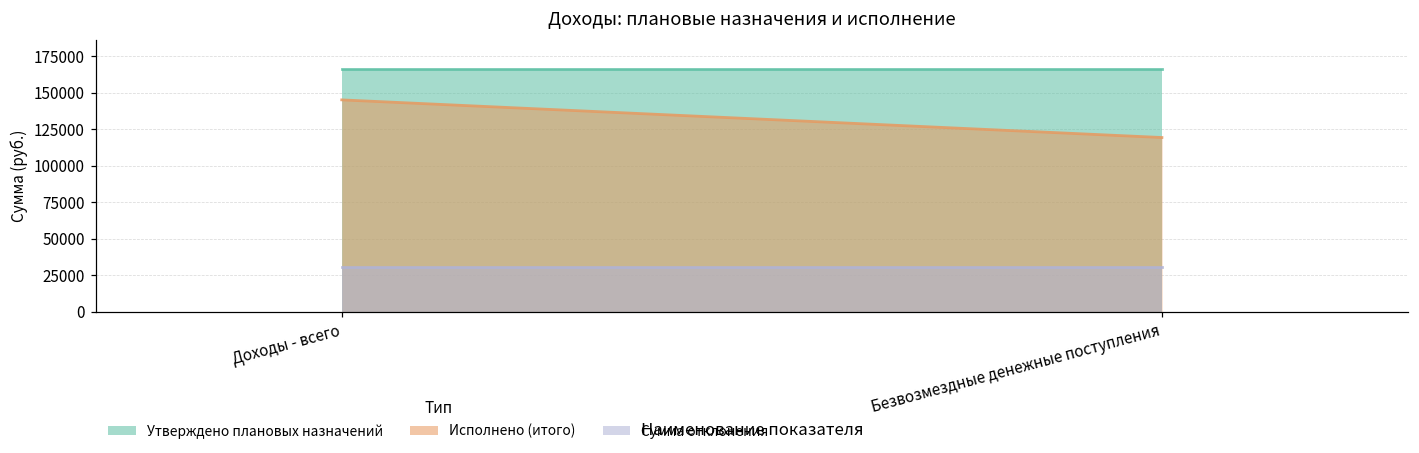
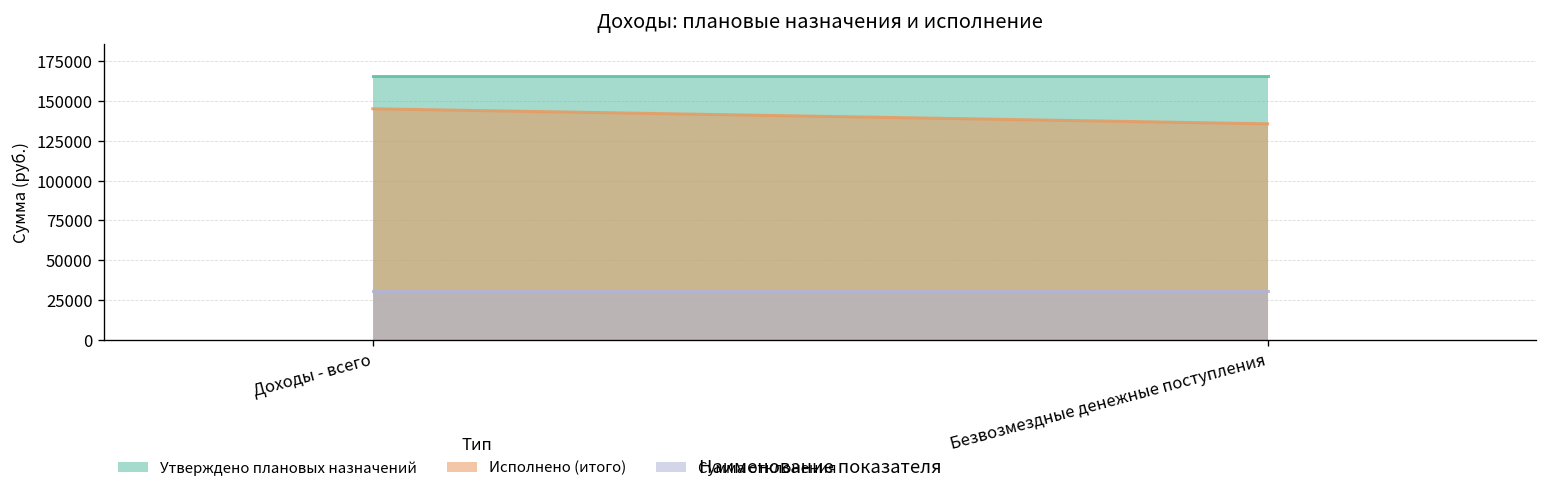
  {
    "Утверждено плановых назначений": {
      "Доходы - всего": 166000,
      "Безвозмездные денежные поступления": 166000
    },
    "Исполнено (итого)": {
      "Доходы - всего": 145000,
-     "Безвозмездные денежные поступления": 119000
+     "Безвозмездные денежные поступления": 136000
    },
    "Сумма отклонения": {
      "Доходы - всего": 30000,
      "Безвозмездные денежные поступления": 30000
    }
  }
